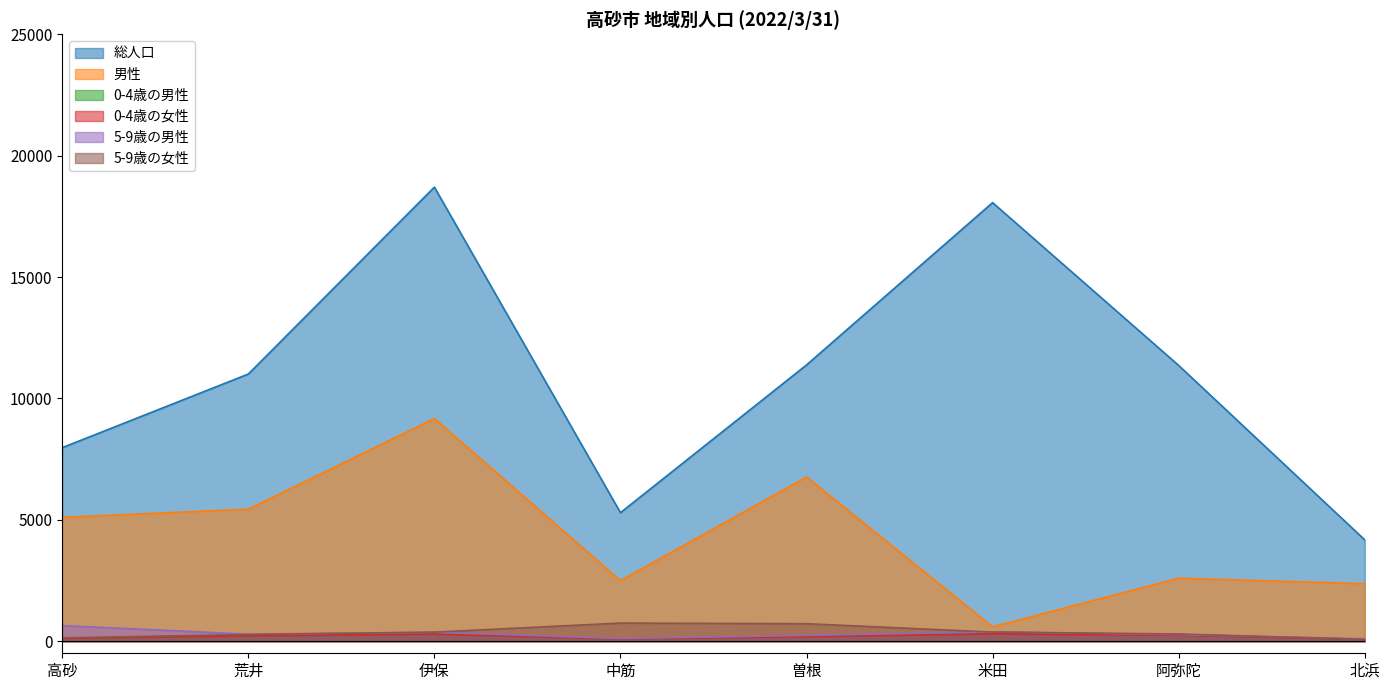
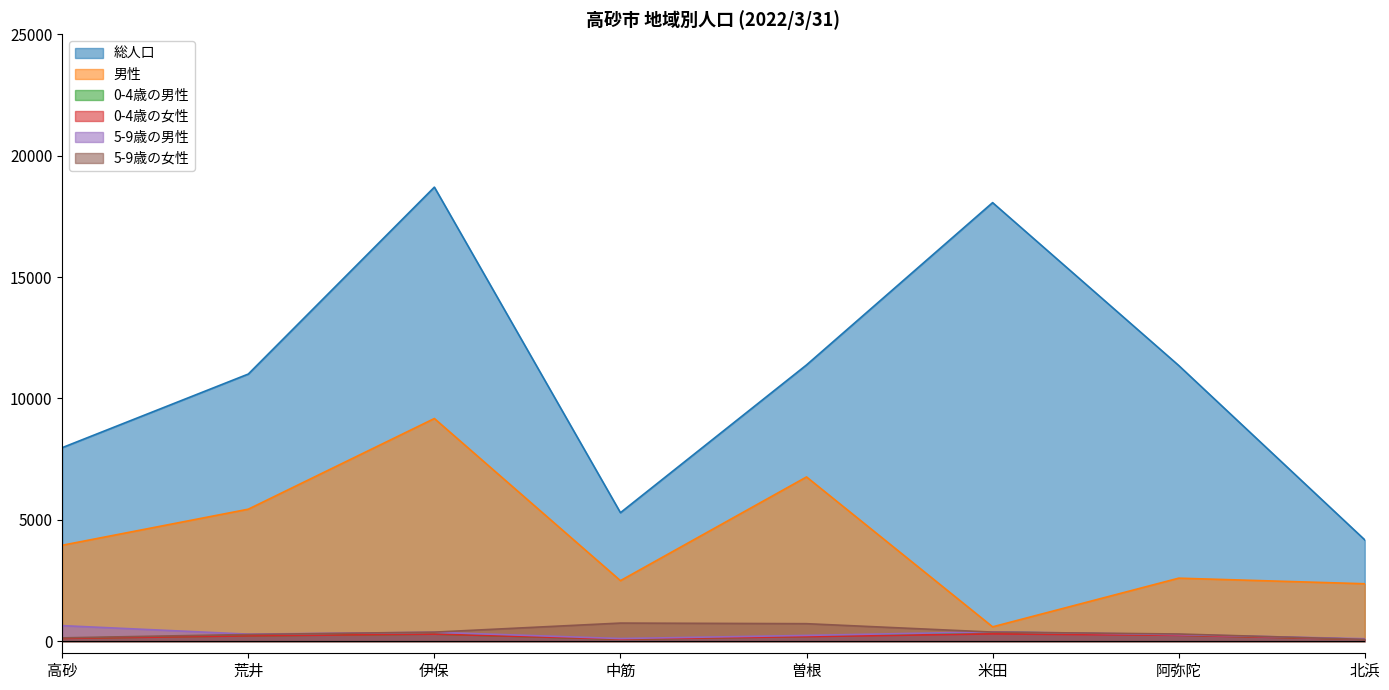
  {
    "総人口": {
      "高砂": 8000,
      "荒井": 11000,
      "伊保": 18700,
      "中筋": 5300,
      "曽根": 11400,
      "米田": 18100,
      "阿弥陀": 11400,
      "北浜": 4200
    },
    "男性": {
-     "高砂": 5100,
+     "高砂": 4000,
      "荒井": 5400,
      "伊保": 9200,
      "中筋": 2500,
      "曽根": 6800,
      "米田": 600,
      "阿弥陀": 2600,
      "北浜": 2400
    },
    "5-9歳の男性": {
      "高砂": 600
    },
    "5-9歳の女性": {
      "中筋": 700,
      "曽根": 700
    }
  }
